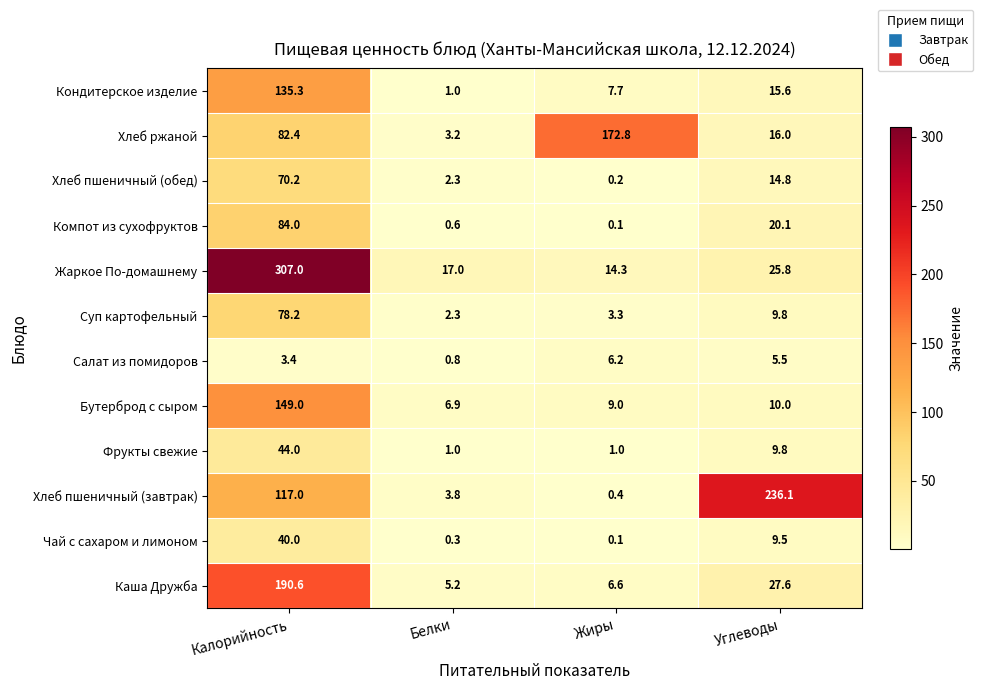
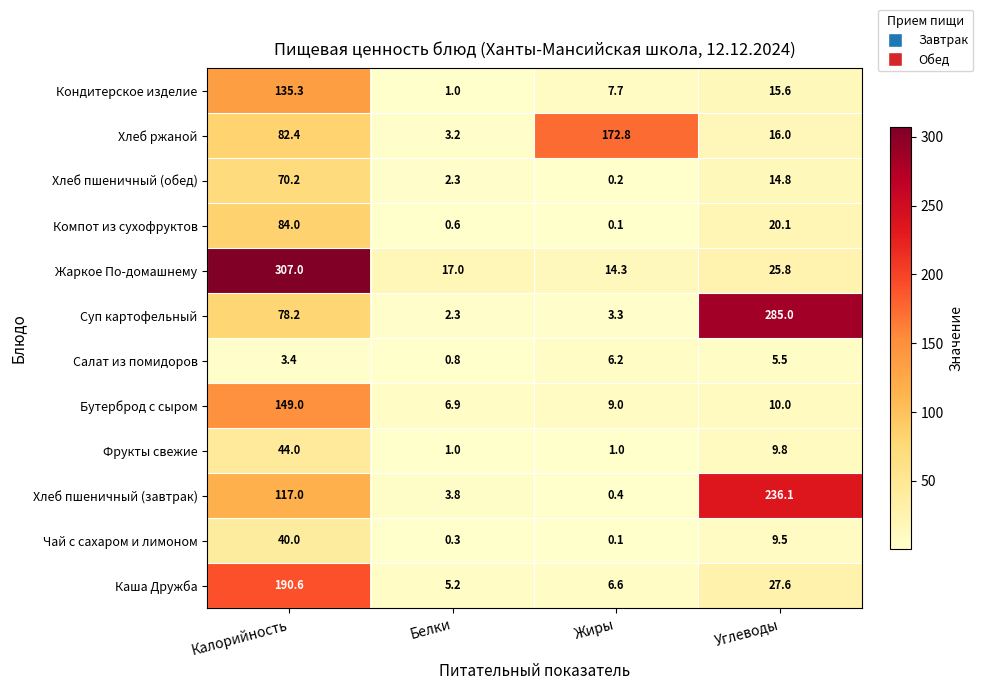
  {
    "Кондитерское изделие": {
      "Калорийность": 135.3,
      "Белки": 1.0,
      "Жиры": 7.7,
      "Углеводы": 15.6
    },
    "Хлеб ржаной": {
      "Калорийность": 82.4,
      "Белки": 3.2,
      "Жиры": 172.8,
      "Углеводы": 16.0
    },
    "Хлеб пшеничный (обед)": {
      "Калорийность": 70.2,
      "Белки": 2.3,
      "Жиры": 0.2,
      "Углеводы": 14.8
    },
    "Компот из сухофруктов": {
      "Калорийность": 84.0,
      "Белки": 0.6,
      "Жиры": 0.1,
      "Углеводы": 20.1
    },
    "Жаркое По-домашнему": {
      "Калорийность": 307.0,
      "Белки": 17.0,
      "Жиры": 14.3,
      "Углеводы": 25.8
    },
    "Суп картофельный": {
      "Калорийность": 78.2,
      "Белки": 2.3,
      "Жиры": 3.3,
-     "Углеводы": 9.8
+     "Углеводы": 285.0
    },
    "Салат из помидоров": {
      "Калорийность": 3.4,
      "Белки": 0.8,
      "Жиры": 6.2,
      "Углеводы": 5.5
    },
    "Бутерброд с сыром": {
      "Калорийность": 149.0,
      "Белки": 6.9,
      "Жиры": 9.0,
      "Углеводы": 10.0
    },
    "Фрукты свежие": {
      "Калорийность": 44.0,
      "Белки": 1.0,
      "Жиры": 1.0,
      "Углеводы": 9.8
    },
    "Хлеб пшеничный (завтрак)": {
      "Калорийность": 117.0,
      "Белки": 3.8,
      "Жиры": 0.4,
      "Углеводы": 236.1
    },
    "Чай с сахаром и лимоном": {
      "Калорийность": 40.0,
      "Белки": 0.3,
      "Жиры": 0.1,
      "Углеводы": 9.5
    },
    "Каша Дружба": {
      "Калорийность": 190.6,
      "Белки": 5.2,
      "Жиры": 6.6,
      "Углеводы": 27.6
    }
  }
